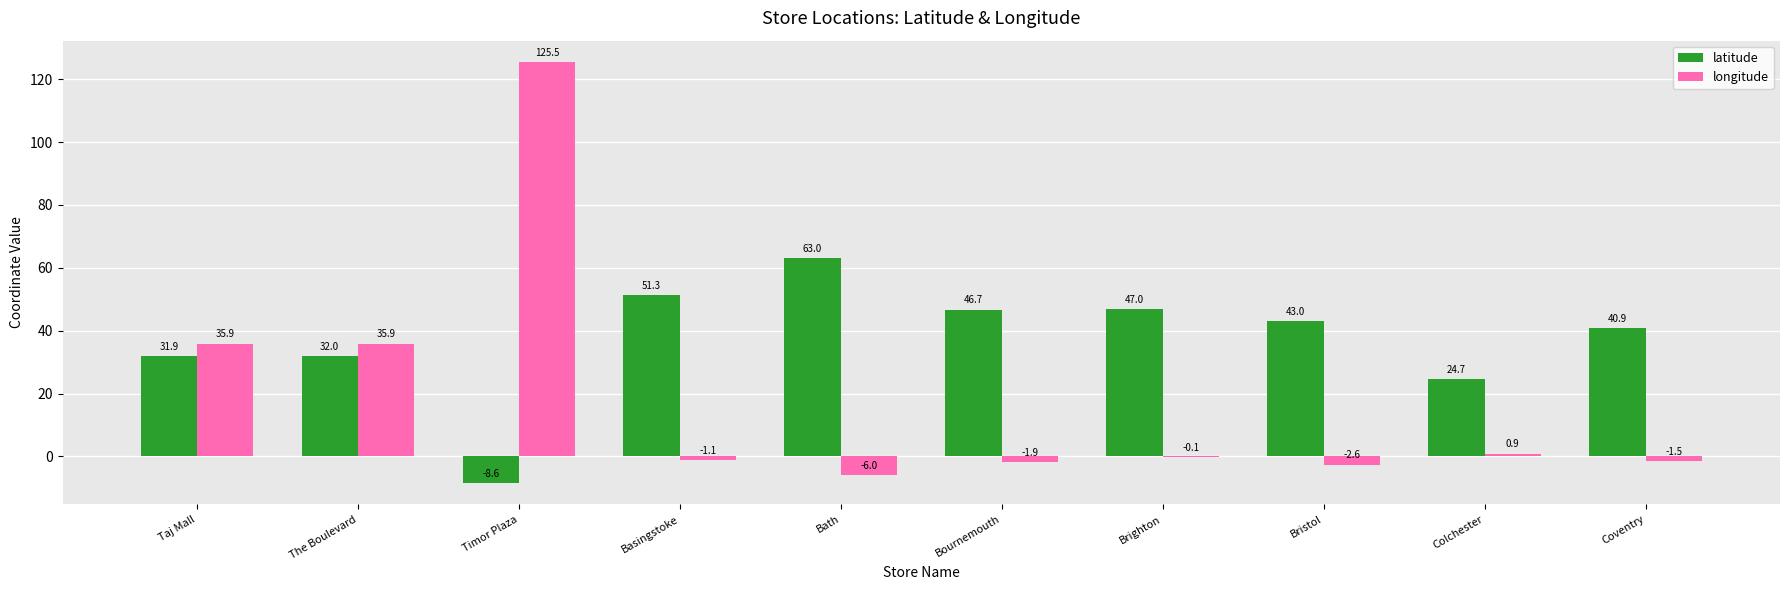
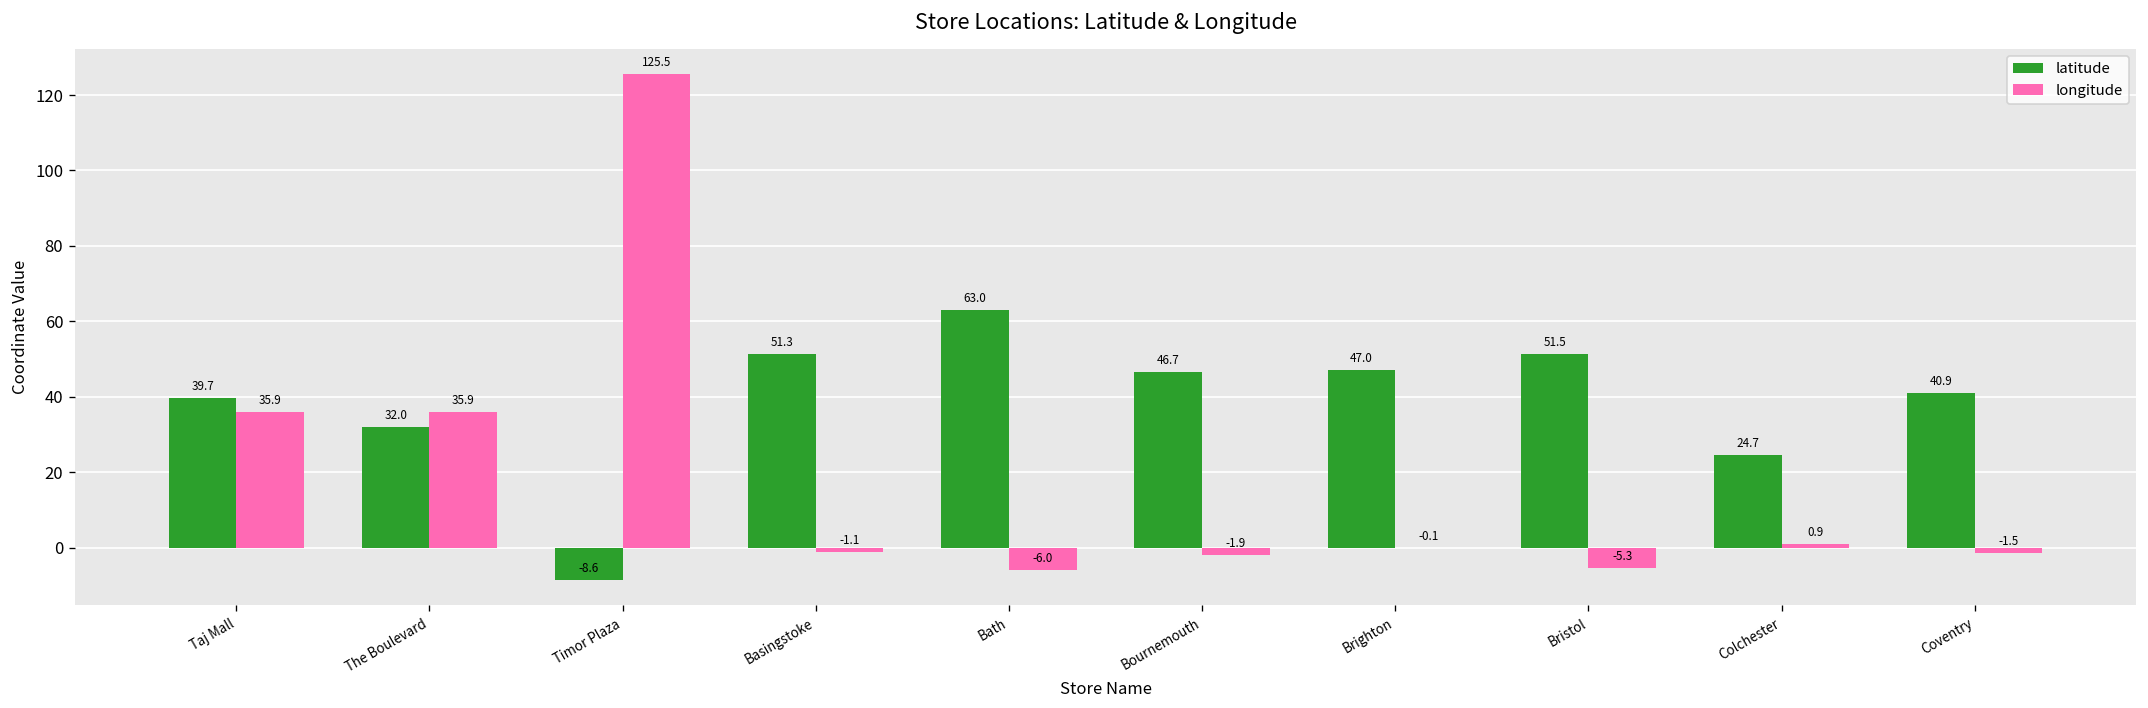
  {
    "latitude": {
-     "Taj Mall": 31.9,
+     "Taj Mall": 39.7,
      "The Boulevard": 32.0,
      "Timor Plaza": -8.6,
      "Basingstoke": 51.3,
      "Bath": 63.0,
      "Bournemouth": 46.7,
      "Brighton": 47.0,
-     "Bristol": 43.0,
+     "Bristol": 51.5,
      "Colchester": 24.7,
      "Coventry": 40.9
    },
    "longitude": {
      "Taj Mall": 35.9,
      "The Boulevard": 35.9,
      "Timor Plaza": 125.5,
      "Basingstoke": -1.1,
      "Bath": -6.0,
      "Bournemouth": -1.9,
      "Brighton": -0.1,
-     "Bristol": -2.6,
+     "Bristol": -5.3,
      "Colchester": 0.9,
      "Coventry": -1.5
    }
  }
